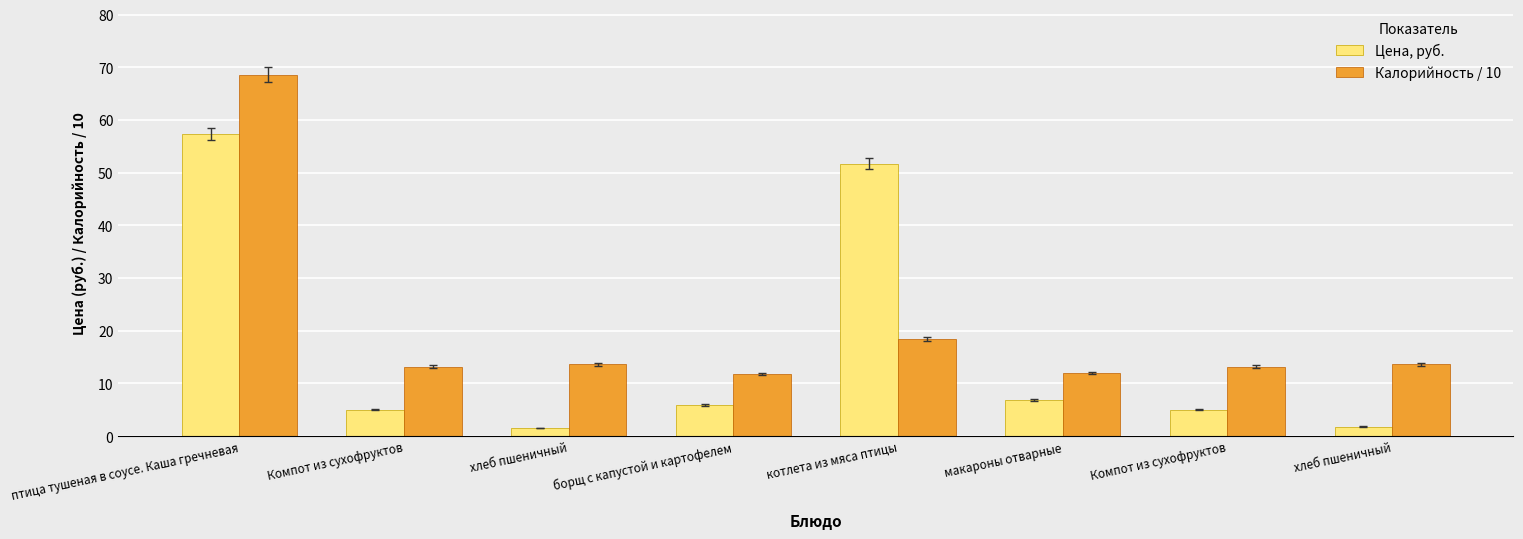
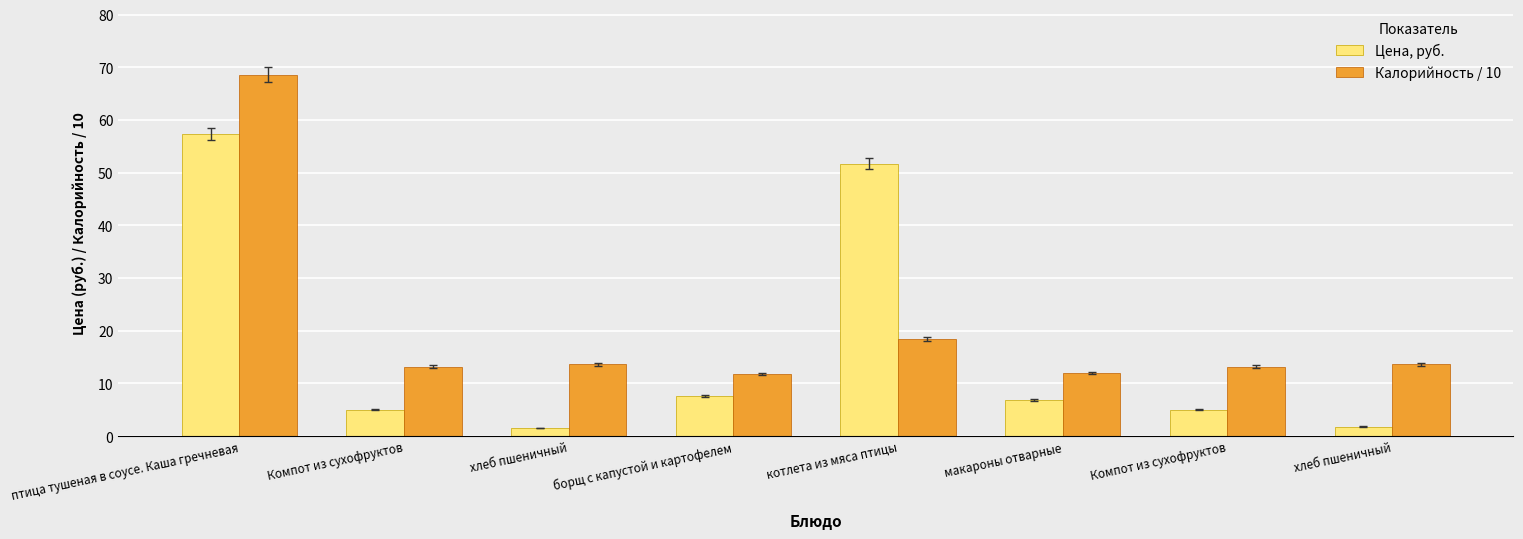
  {
    "Цена, руб.": {
      "птица тушеная в соусе. Каша гречневая": 57,
-     "борщ с капустой и картофелем": 6,
+     "борщ с капустой и картофелем": 8,
      "котлета из мяса птицы": 52,
      "макароны отварные": 7
    },
    "Калорийность / 10": {
      "птица тушеная в соусе. Каша гречневая": 69,
      "борщ с капустой и картофелем": 12,
      "котлета из мяса птицы": 19,
      "макароны отварные": 12
    }
  }
